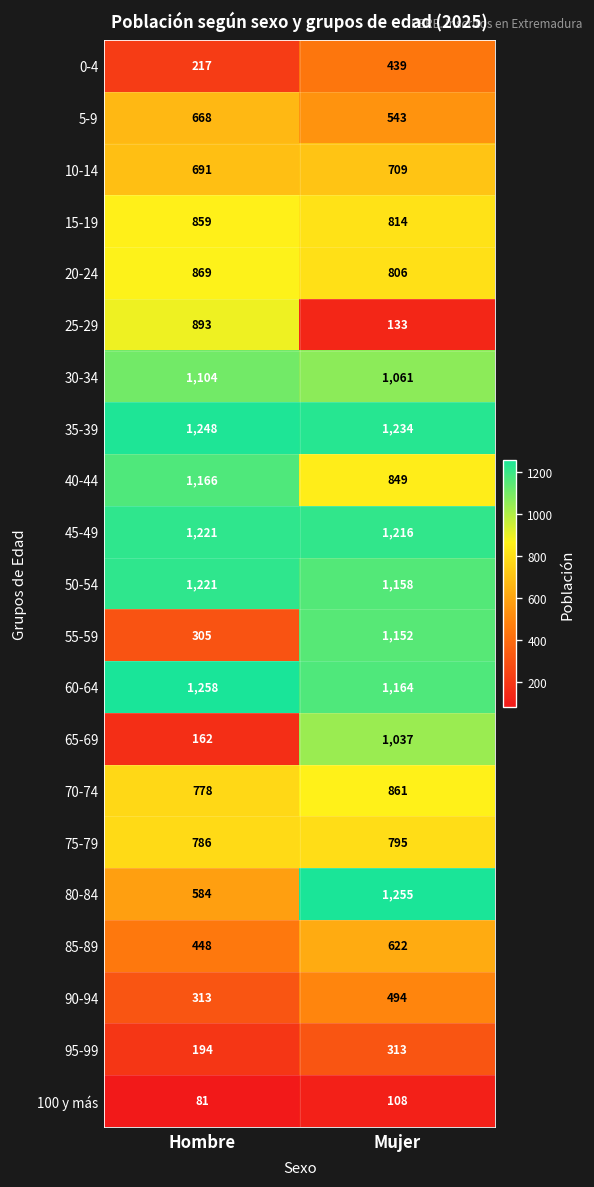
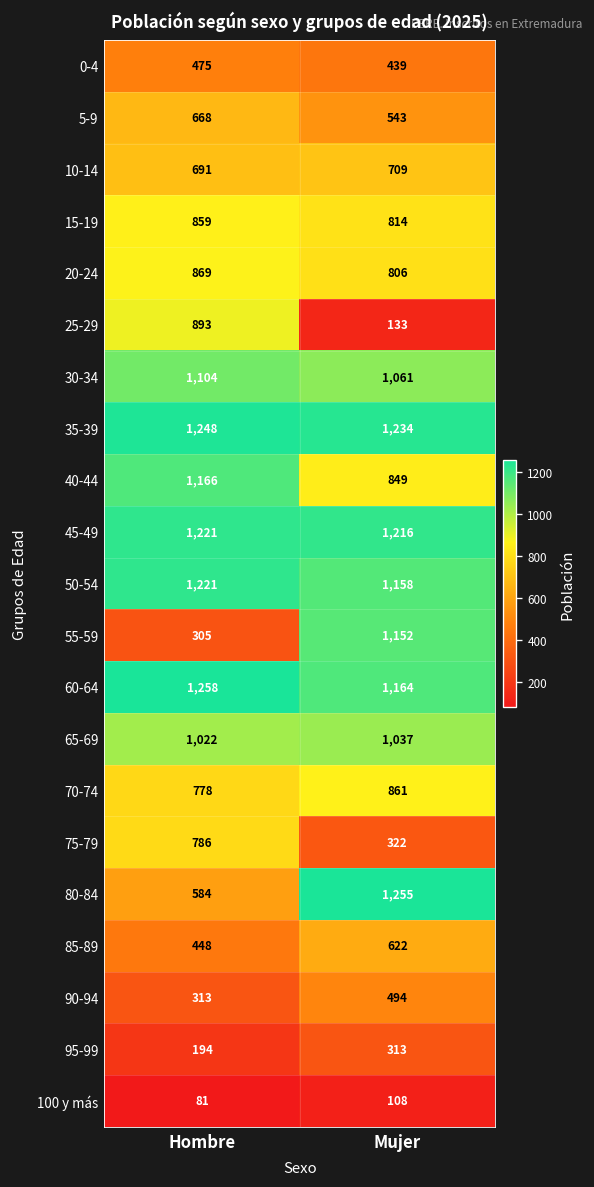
  {
    "0-4": {
-     "Hombre": "217",
+     "Hombre": "475",
      "Mujer": "439"
    },
    "5-9": {
      "Hombre": "668",
      "Mujer": "543"
    },
    "10-14": {
      "Hombre": "691",
      "Mujer": "709"
    },
    "15-19": {
      "Hombre": "859",
      "Mujer": "814"
    },
    "20-24": {
      "Hombre": "869",
      "Mujer": "806"
    },
    "25-29": {
      "Hombre": "893",
      "Mujer": "133"
    },
    "30-34": {
      "Hombre": "1,104",
      "Mujer": "1,061"
    },
    "35-39": {
      "Hombre": "1,248",
      "Mujer": "1,234"
    },
    "40-44": {
      "Hombre": "1,166",
      "Mujer": "849"
    },
    "45-49": {
      "Hombre": "1,221",
      "Mujer": "1,216"
    },
    "50-54": {
      "Hombre": "1,221",
      "Mujer": "1,158"
    },
    "55-59": {
      "Hombre": "305",
      "Mujer": "1,152"
    },
    "60-64": {
      "Hombre": "1,258",
      "Mujer": "1,164"
    },
    "65-69": {
-     "Hombre": "162",
+     "Hombre": "1,022",
      "Mujer": "1,037"
    },
    "70-74": {
      "Hombre": "778",
      "Mujer": "861"
    },
    "75-79": {
      "Hombre": "786",
-     "Mujer": "795"
+     "Mujer": "322"
    },
    "80-84": {
      "Hombre": "584",
      "Mujer": "1,255"
    },
    "85-89": {
      "Hombre": "448",
      "Mujer": "622"
    },
    "90-94": {
      "Hombre": "313",
      "Mujer": "494"
    },
    "95-99": {
      "Hombre": "194",
      "Mujer": "313"
    },
    "100 y más": {
      "Hombre": "81",
      "Mujer": "108"
    }
  }
